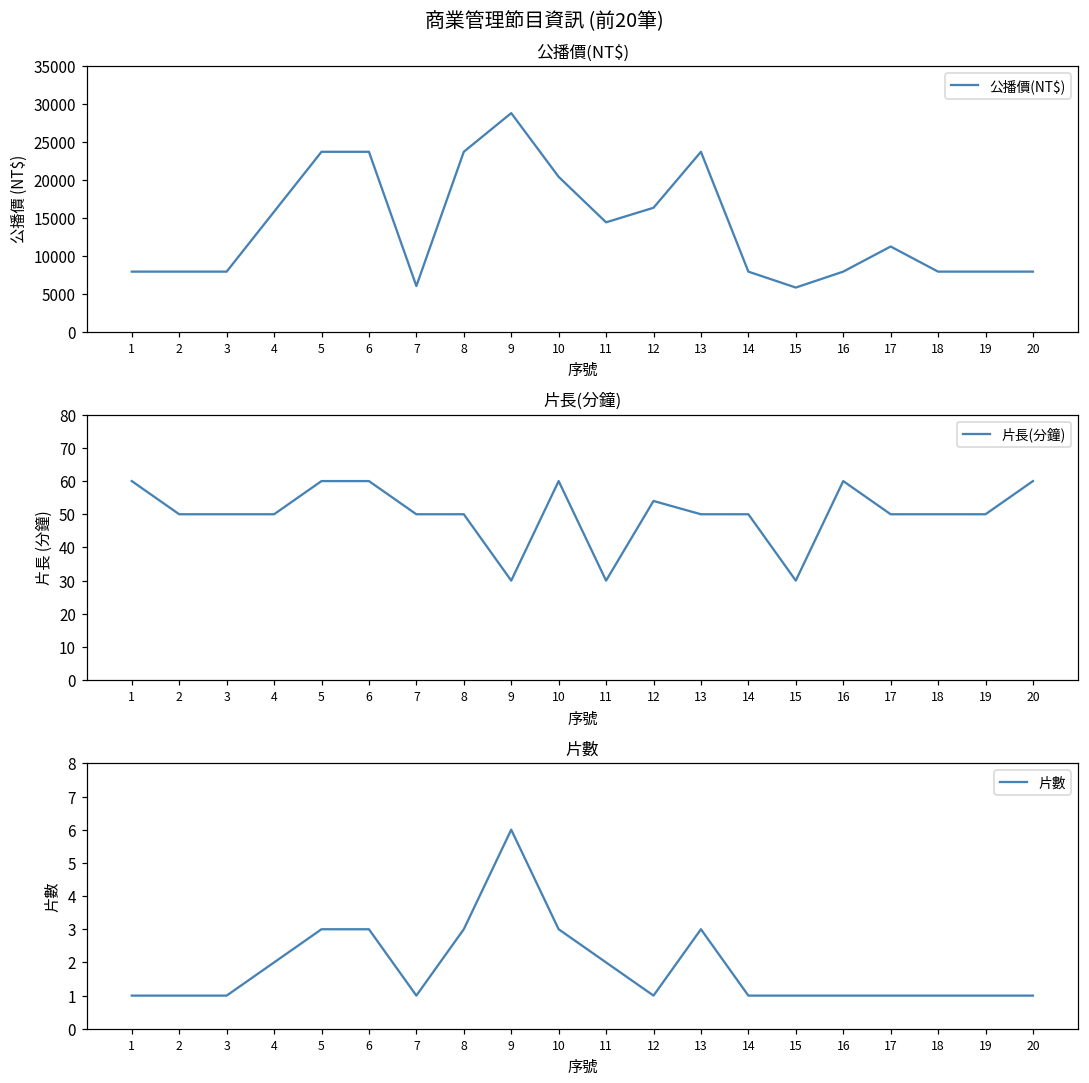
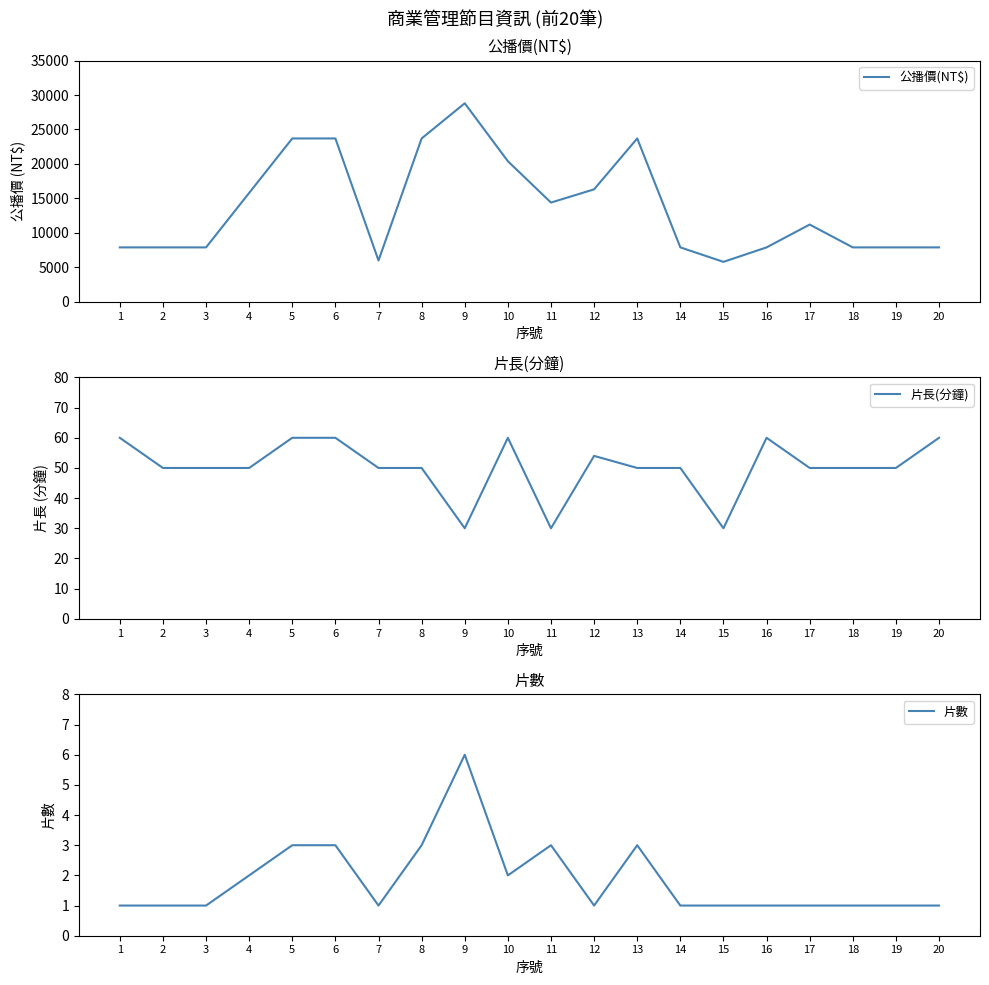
  {
    "公播價(NT$)": {
      "1": 8000,
      "2": 8000,
      "3": 8000,
      "4": 16000,
      "5": 24000,
      "6": 24000,
      "7": 6000,
      "8": 24000,
      "9": 29000,
      "10": 20000,
      "11": 14000,
      "12": 16000,
      "13": 24000,
      "14": 8000,
      "15": 6000,
      "16": 8000,
      "17": 11000,
      "18": 8000,
      "19": 8000,
      "20": 8000
    },
    "片長(分鐘)": {
      "1": 60,
      "2": 50,
      "3": 50,
      "4": 50,
      "5": 60,
      "6": 60,
      "7": 50,
      "8": 50,
      "9": 30,
      "10": 60,
      "11": 30,
      "12": 54,
      "13": 50,
      "14": 50,
      "15": 30,
      "16": 60,
      "17": 50,
      "18": 50,
      "19": 50,
      "20": 60
    },
    "片數": {
      "1": 1,
      "2": 1,
      "3": 1,
      "4": 2,
      "5": 3,
      "6": 3,
      "7": 1,
      "8": 3,
      "9": 6,
-     "10": 3,
-     "11": 2,
+     "10": 2,
+     "11": 3,
      "12": 1,
      "13": 3,
      "14": 1,
      "15": 1,
      "16": 1,
      "17": 1,
      "18": 1,
      "19": 1,
      "20": 1
    }
  }
